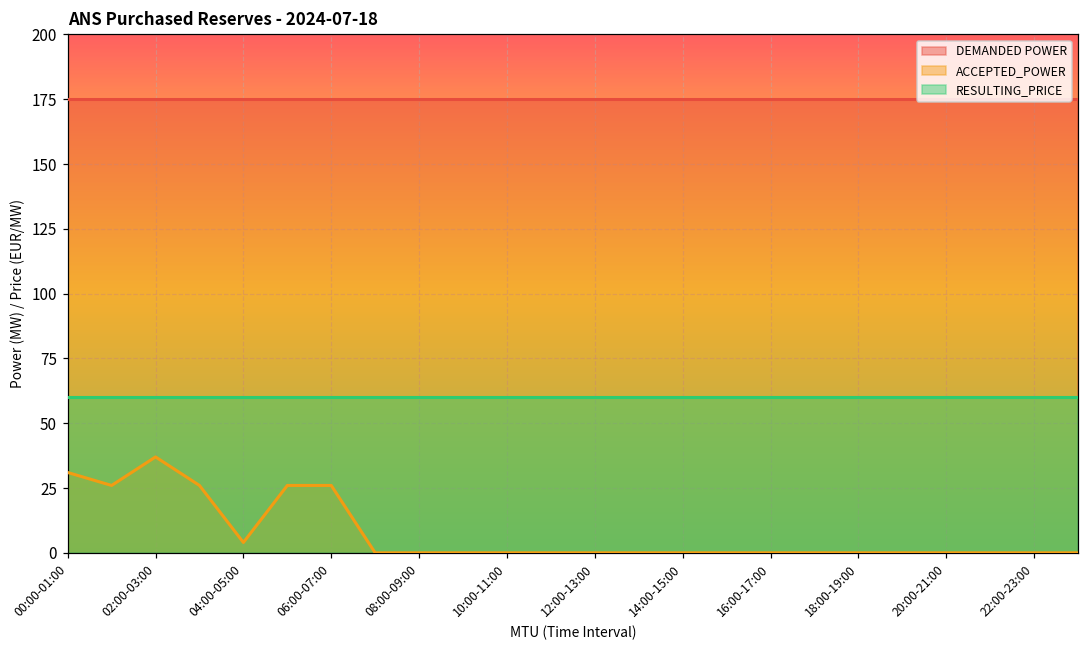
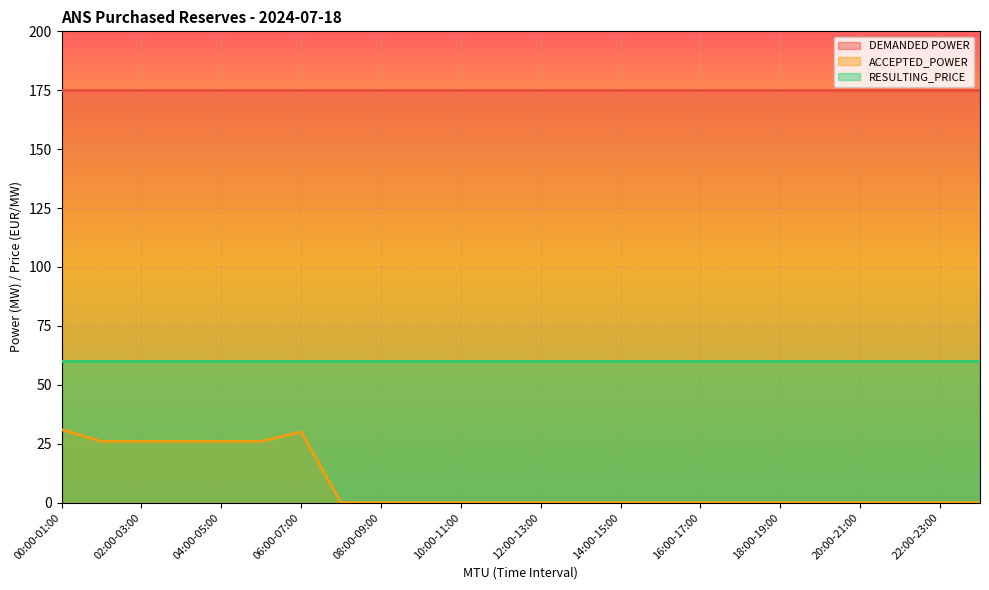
  {
    "DEMANDED POWER": {
      "00:00-01:00": 175,
      "02:00-03:00": 175,
      "04:00-05:00": 175,
      "06:00-07:00": 175,
      "08:00-09:00": 175,
      "10:00-11:00": 175,
      "12:00-13:00": 175,
      "14:00-15:00": 175,
      "16:00-17:00": 175,
      "18:00-19:00": 175,
      "20:00-21:00": 175,
      "22:00-23:00": 175
    },
    "ACCEPTED_POWER": {
      "00:00-01:00": 31,
-     "02:00-03:00": 37,
-     "04:00-05:00": 4,
-     "06:00-07:00": 26,
+     "02:00-03:00": 26,
+     "04:00-05:00": 26,
+     "06:00-07:00": 30,
      "08:00-09:00": 0,
      "10:00-11:00": 0,
      "12:00-13:00": 0,
      "14:00-15:00": 0,
      "16:00-17:00": 0,
      "18:00-19:00": 0,
      "20:00-21:00": 0,
      "22:00-23:00": 0
    },
    "RESULTING_PRICE": {
      "00:00-01:00": 60,
      "02:00-03:00": 60,
      "04:00-05:00": 60,
      "06:00-07:00": 60,
      "08:00-09:00": 60,
      "10:00-11:00": 60,
      "12:00-13:00": 60,
      "14:00-15:00": 60,
      "16:00-17:00": 60,
      "18:00-19:00": 60,
      "20:00-21:00": 60,
      "22:00-23:00": 60
    }
  }
